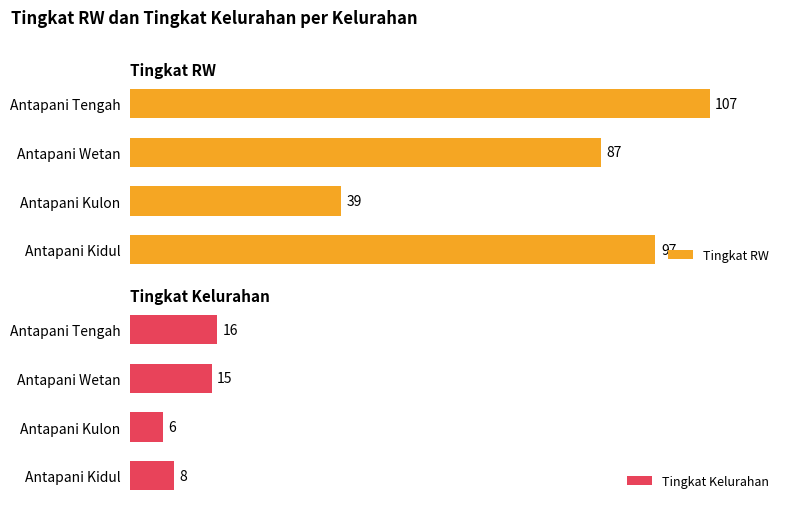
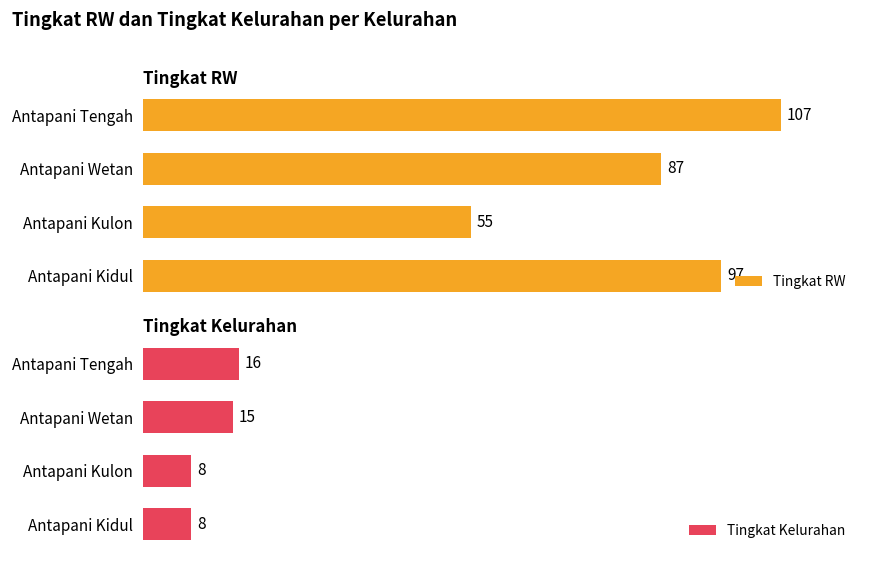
  {
    "Tingkat RW": {
      "Antapani Tengah": 107,
      "Antapani Wetan": 87,
-     "Antapani Kulon": 39,
+     "Antapani Kulon": 55,
      "Antapani Kidul": 97
    },
    "Tingkat Kelurahan": {
      "Antapani Tengah": 16,
      "Antapani Wetan": 15,
-     "Antapani Kulon": 6,
+     "Antapani Kulon": 8,
      "Antapani Kidul": 8
    }
  }
